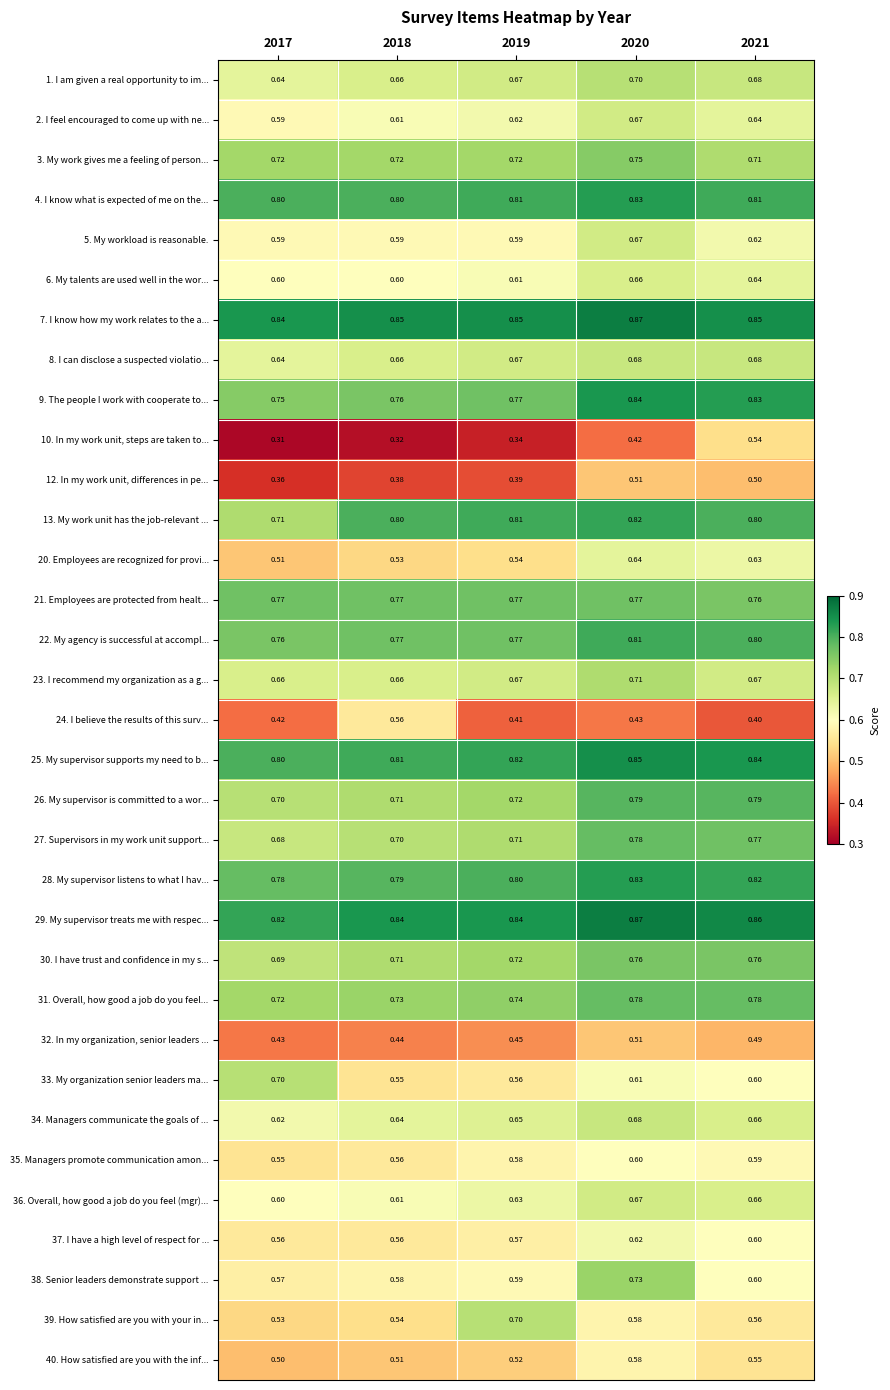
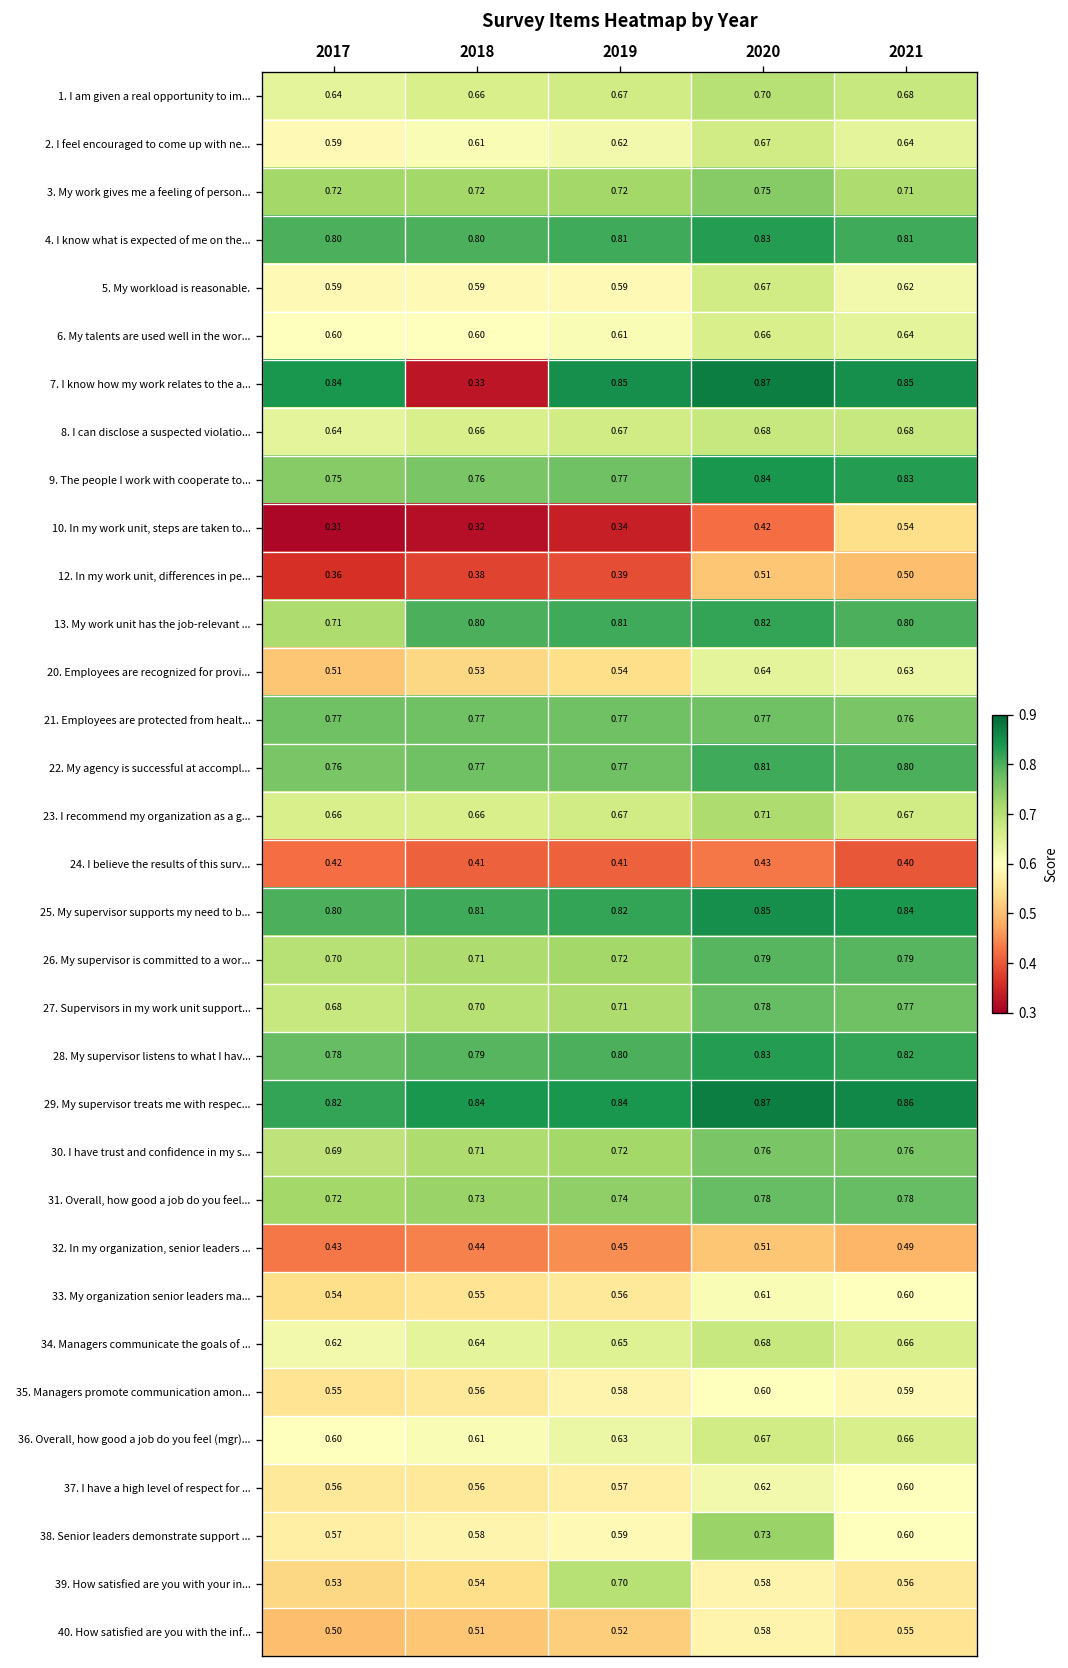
  {
    "1. I am given a real opportunity to im...": {
      "2017": 0.64,
      "2018": 0.66,
      "2019": 0.67,
      "2020": 0.70,
      "2021": 0.68
    },
    "2. I feel encouraged to come up with ne...": {
      "2017": 0.59,
      "2018": 0.61,
      "2019": 0.62,
      "2020": 0.67,
      "2021": 0.64
    },
    "3. My work gives me a feeling of person...": {
      "2017": 0.72,
      "2018": 0.72,
      "2019": 0.72,
      "2020": 0.75,
      "2021": 0.71
    },
    "4. I know what is expected of me on the...": {
      "2017": 0.80,
      "2018": 0.80,
      "2019": 0.81,
      "2020": 0.83,
      "2021": 0.81
    },
    "5. My workload is reasonable.": {
      "2017": 0.59,
      "2018": 0.59,
      "2019": 0.59,
      "2020": 0.67,
      "2021": 0.62
    },
    "6. My talents are used well in the wor...": {
      "2017": 0.60,
      "2018": 0.60,
      "2019": 0.61,
      "2020": 0.66,
      "2021": 0.64
    },
    "7. I know how my work relates to the a...": {
      "2017": 0.84,
-     "2018": 0.85,
+     "2018": 0.33,
      "2019": 0.85,
      "2020": 0.87,
      "2021": 0.85
    },
    "8. I can disclose a suspected violatio...": {
      "2017": 0.64,
      "2018": 0.66,
      "2019": 0.67,
      "2020": 0.68,
      "2021": 0.68
    },
    "9. The people I work with cooperate to...": {
      "2017": 0.75,
      "2018": 0.76,
      "2019": 0.77,
      "2020": 0.84,
      "2021": 0.83
    },
    "10. In my work unit, steps are taken to...": {
      "2017": 0.31,
      "2018": 0.32,
      "2019": 0.34,
      "2020": 0.42,
      "2021": 0.54
    },
    "12. In my work unit, differences in pe...": {
      "2017": 0.36,
      "2018": 0.38,
      "2019": 0.39,
      "2020": 0.51,
      "2021": 0.50
    },
    "13. My work unit has the job-relevant ...": {
      "2017": 0.71,
      "2018": 0.80,
      "2019": 0.81,
      "2020": 0.82,
      "2021": 0.80
    },
    "20. Employees are recognized for provi...": {
      "2017": 0.51,
      "2018": 0.53,
      "2019": 0.54,
      "2020": 0.64,
      "2021": 0.63
    },
    "21. Employees are protected from healt...": {
      "2017": 0.77,
      "2018": 0.77,
      "2019": 0.77,
      "2020": 0.77,
      "2021": 0.76
    },
    "22. My agency is successful at accompl...": {
      "2017": 0.76,
      "2018": 0.77,
      "2019": 0.77,
      "2020": 0.81,
      "2021": 0.80
    },
    "23. I recommend my organization as a g...": {
      "2017": 0.66,
      "2018": 0.66,
      "2019": 0.67,
      "2020": 0.71,
      "2021": 0.67
    },
    "24. I believe the results of this surv...": {
      "2017": 0.42,
-     "2018": 0.56,
+     "2018": 0.41,
      "2019": 0.41,
      "2020": 0.43,
      "2021": 0.40
    },
    "25. My supervisor supports my need to b...": {
      "2017": 0.80,
      "2018": 0.81,
      "2019": 0.82,
      "2020": 0.85,
      "2021": 0.84
    },
    "26. My supervisor is committed to a wor...": {
      "2017": 0.70,
      "2018": 0.71,
      "2019": 0.72,
      "2020": 0.79,
      "2021": 0.79
    },
    "27. Supervisors in my work unit support...": {
      "2017": 0.68,
      "2018": 0.70,
      "2019": 0.71,
      "2020": 0.78,
      "2021": 0.77
    },
    "28. My supervisor listens to what I hav...": {
      "2017": 0.78,
      "2018": 0.79,
      "2019": 0.80,
      "2020": 0.83,
      "2021": 0.82
    },
    "29. My supervisor treats me with respec...": {
      "2017": 0.82,
      "2018": 0.84,
      "2019": 0.84,
      "2020": 0.87,
      "2021": 0.86
    },
    "30. I have trust and confidence in my s...": {
      "2017": 0.69,
      "2018": 0.71,
      "2019": 0.72,
      "2020": 0.76,
      "2021": 0.76
    },
    "31. Overall, how good a job do you feel...": {
      "2017": 0.72,
      "2018": 0.73,
      "2019": 0.74,
      "2020": 0.78,
      "2021": 0.78
    },
    "32. In my organization, senior leaders ...": {
      "2017": 0.43,
      "2018": 0.44,
      "2019": 0.45,
      "2020": 0.51,
      "2021": 0.49
    },
    "33. My organization senior leaders ma...": {
-     "2017": 0.70,
+     "2017": 0.54,
      "2018": 0.55,
      "2019": 0.56,
      "2020": 0.61,
      "2021": 0.60
    },
    "34. Managers communicate the goals of ...": {
      "2017": 0.62,
      "2018": 0.64,
      "2019": 0.65,
      "2020": 0.68,
      "2021": 0.66
    },
    "35. Managers promote communication amon...": {
      "2017": 0.55,
      "2018": 0.56,
      "2019": 0.58,
      "2020": 0.60,
      "2021": 0.59
    },
    "36. Overall, how good a job do you feel (mgr)...": {
      "2017": 0.60,
      "2018": 0.61,
      "2019": 0.63,
      "2020": 0.67,
      "2021": 0.66
    },
    "37. I have a high level of respect for ...": {
      "2017": 0.56,
      "2018": 0.56,
      "2019": 0.57,
      "2020": 0.62,
      "2021": 0.60
    },
    "38. Senior leaders demonstrate support ...": {
      "2017": 0.57,
      "2018": 0.58,
      "2019": 0.59,
      "2020": 0.73,
      "2021": 0.60
    },
    "39. How satisfied are you with your in...": {
      "2017": 0.53,
      "2018": 0.54,
      "2019": 0.70,
      "2020": 0.58,
      "2021": 0.56
    },
    "40. How satisfied are you with the inf...": {
      "2017": 0.50,
      "2018": 0.51,
      "2019": 0.52,
      "2020": 0.58,
      "2021": 0.55
    }
  }
